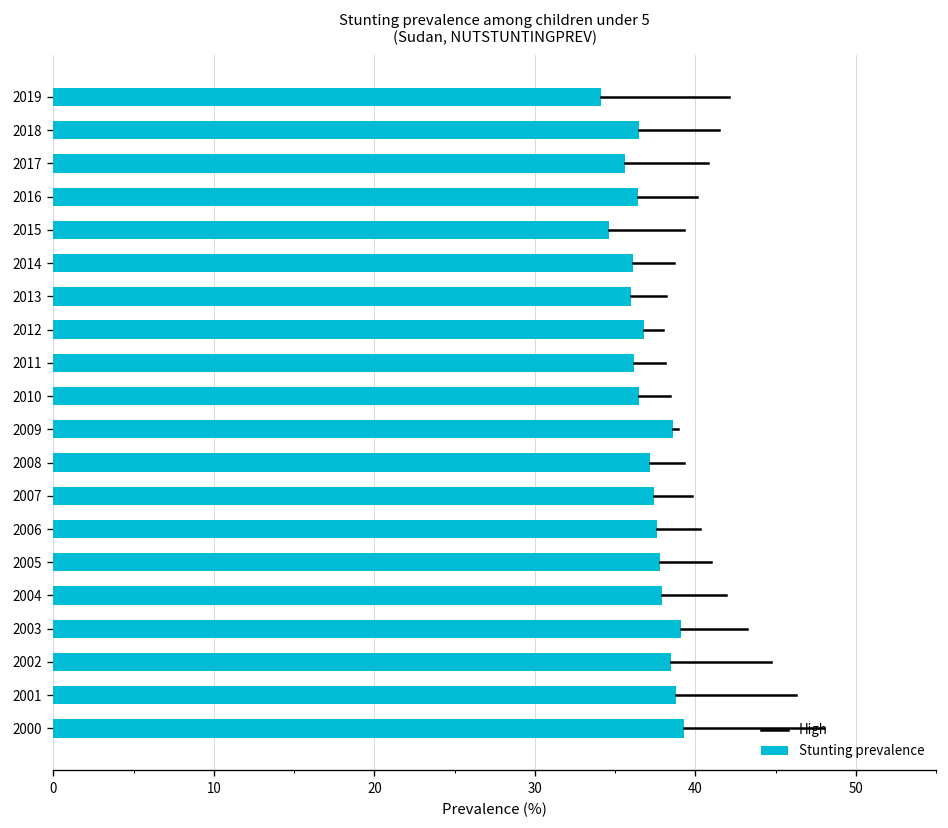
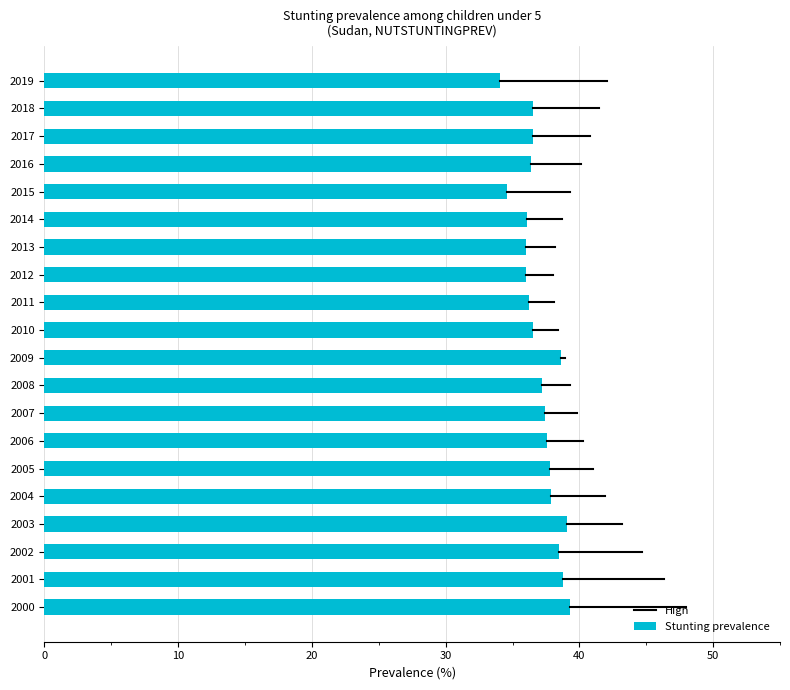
  {
    "Stunting prevalence": {
      "2019": 34.1,
      "2018": 36.5,
-     "2017": 35.6,
+     "2017": 36.5,
      "2016": 36.4,
      "2015": 34.6,
      "2014": 36.1,
      "2013": 36.0,
-     "2012": 36.8,
+     "2012": 36.0,
      "2011": 36.2,
      "2010": 36.5,
      "2009": 38.6,
      "2008": 37.2,
      "2007": 37.4,
      "2006": 37.6,
      "2005": 37.8,
      "2004": 37.9,
      "2003": 39.1,
      "2002": 38.5,
      "2001": 38.8,
      "2000": 39.3
    }
  }
